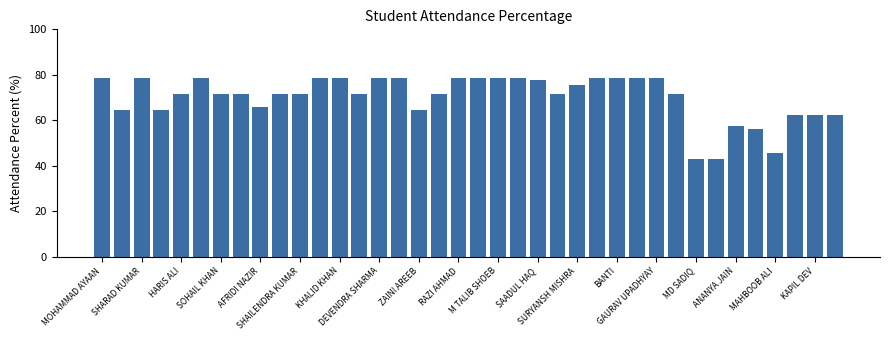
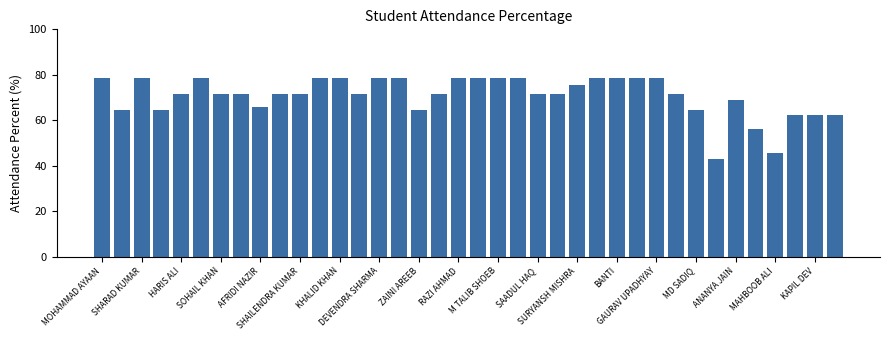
  {
    "MOHAMMAD AYAAN": 79,
    "SHARAD KUMAR": 79,
    "HARIS ALI": 71,
    "SOHAIL KHAN": 71,
    "AFRIDI NAZIR": 66,
    "SHAILENDRA KUMAR": 71,
    "KHALID KHAN": 79,
    "DEVENDRA SHARMA": 79,
    "ZAINI AREEB": 64,
    "RAZI AHMAD": 79,
    "M TALIB SHOEB": 79,
-   "SAADUL HAQ": 78,
+   "SAADUL HAQ": 71,
    "SURYANSH MISHRA": 76,
    "BANTI": 79,
    "GAURAV UPADHYAY": 79,
-   "MD SADIQ": 43,
-   "ANANYA JAIN": 57,
+   "MD SADIQ": 65,
+   "ANANYA JAIN": 69,
    "MAHBOOB ALI": 45,
    "KAPIL DEV": 63
  }
